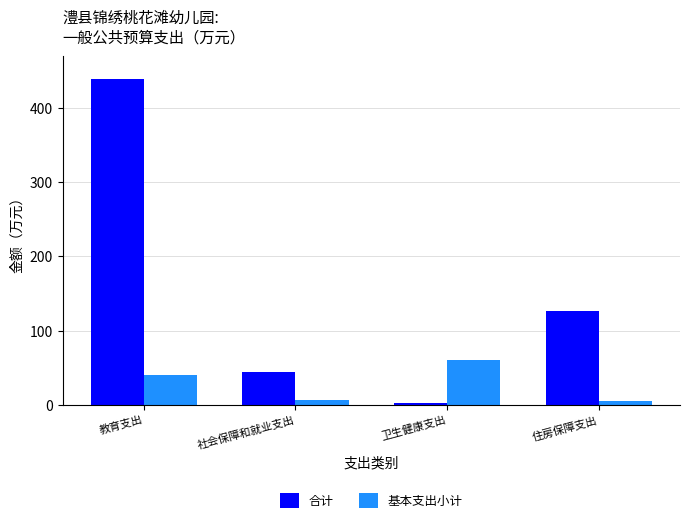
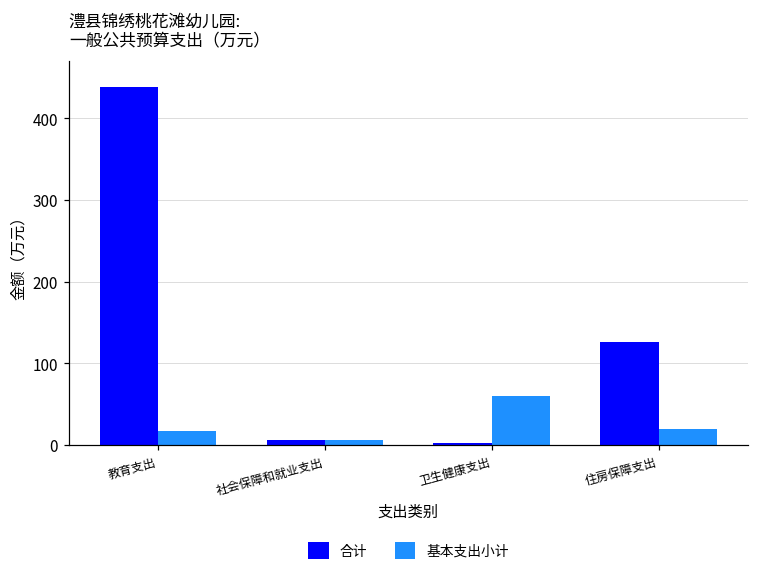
  {
    "合计": {
      "教育支出": 440,
-     "社会保障和就业支出": 40,
+     "社会保障和就业支出": 10,
      "住房保障支出": 130
    },
    "基本支出小计": {
-     "教育支出": 40,
+     "教育支出": 20,
      "社会保障和就业支出": 10,
      "卫生健康支出": 60,
-     "住房保障支出": 0
+     "住房保障支出": 20
    }
  }
